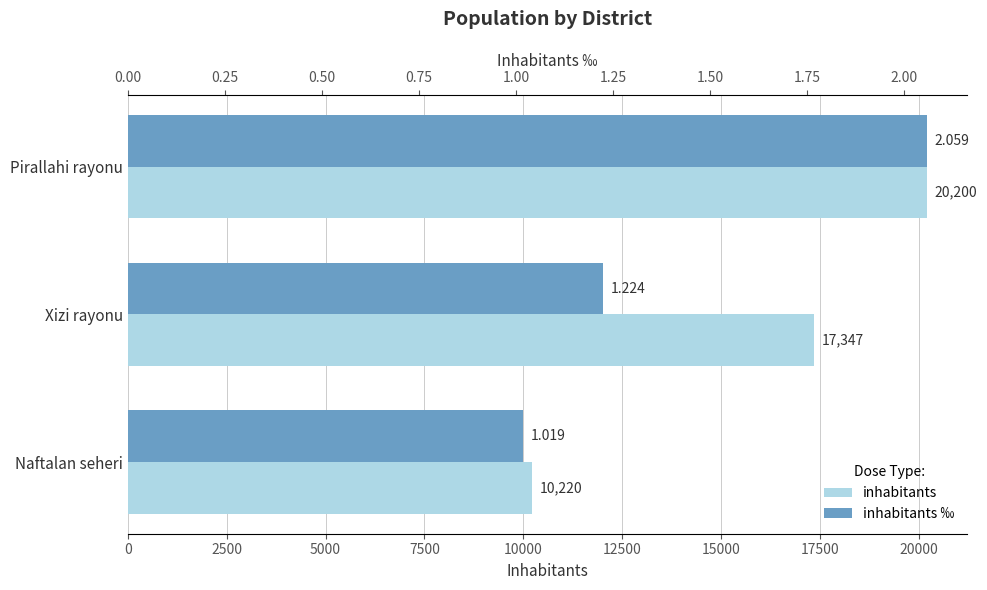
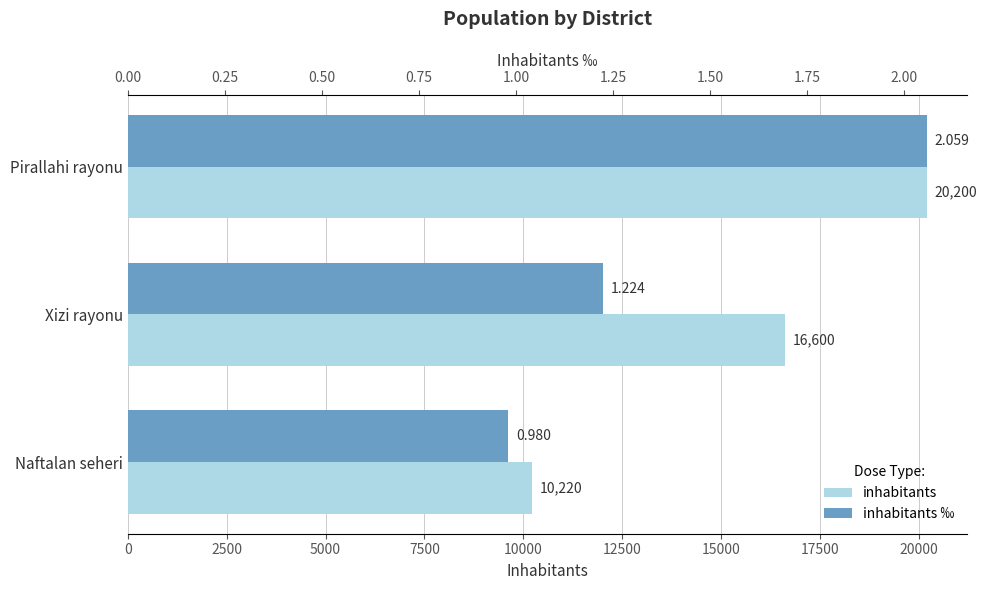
  {
    "inhabitants": {
      "Pirallahi rayonu": "20,200",
-     "Xizi rayonu": "17,347",
+     "Xizi rayonu": "16,600",
      "Naftalan seheri": "10,220"
    },
    "inhabitants ‰": {
      "Pirallahi rayonu": "2.059",
      "Xizi rayonu": "1.224",
-     "Naftalan seheri": "1.019"
+     "Naftalan seheri": "0.980"
    }
  }
